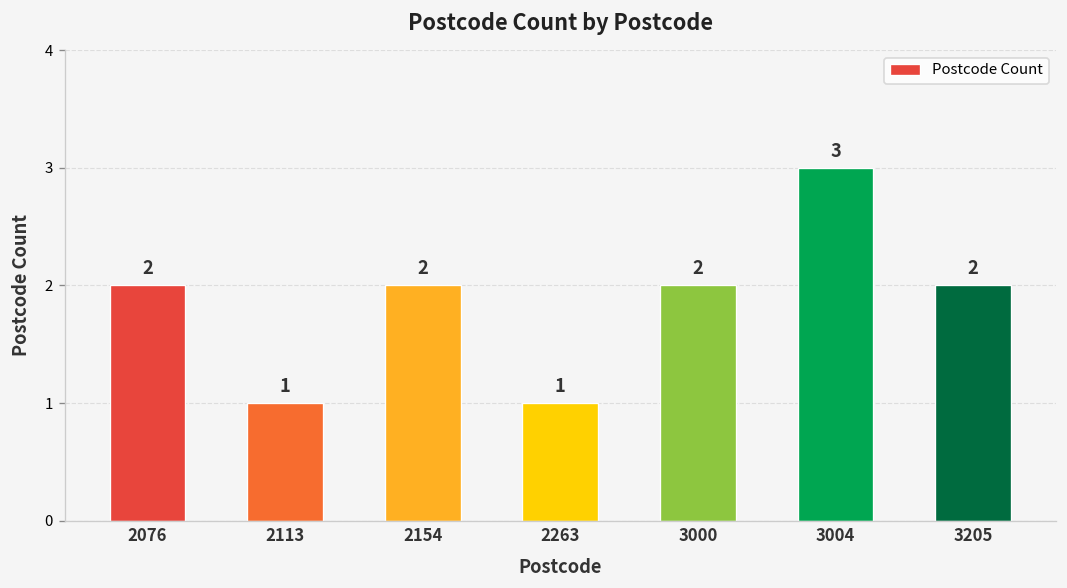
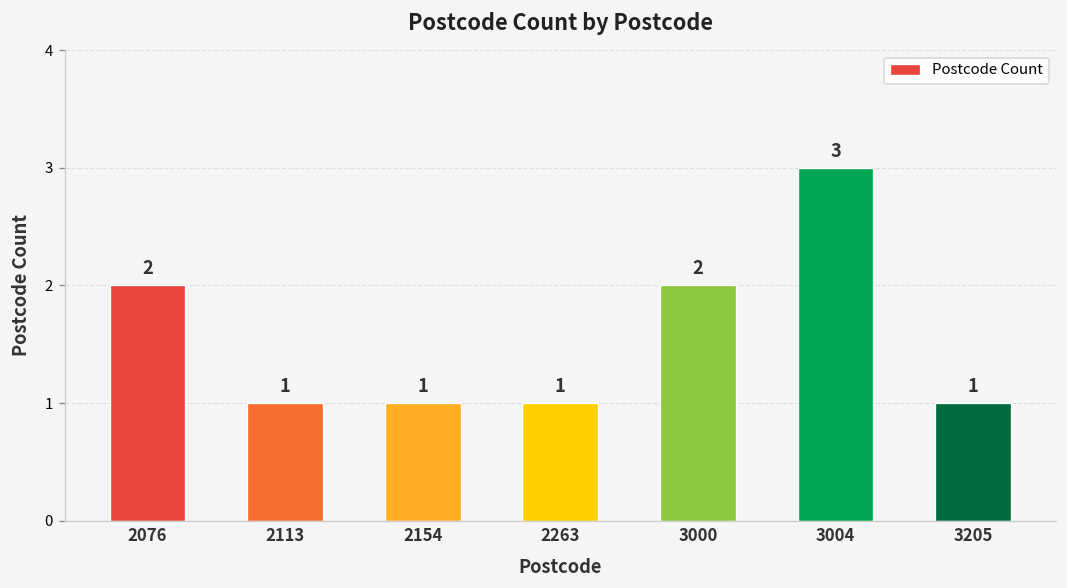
  {
    "2076": 2,
    "2113": 1,
-   "2154": 2,
+   "2154": 1,
    "2263": 1,
    "3000": 2,
    "3004": 3,
-   "3205": 2
+   "3205": 1
  }
